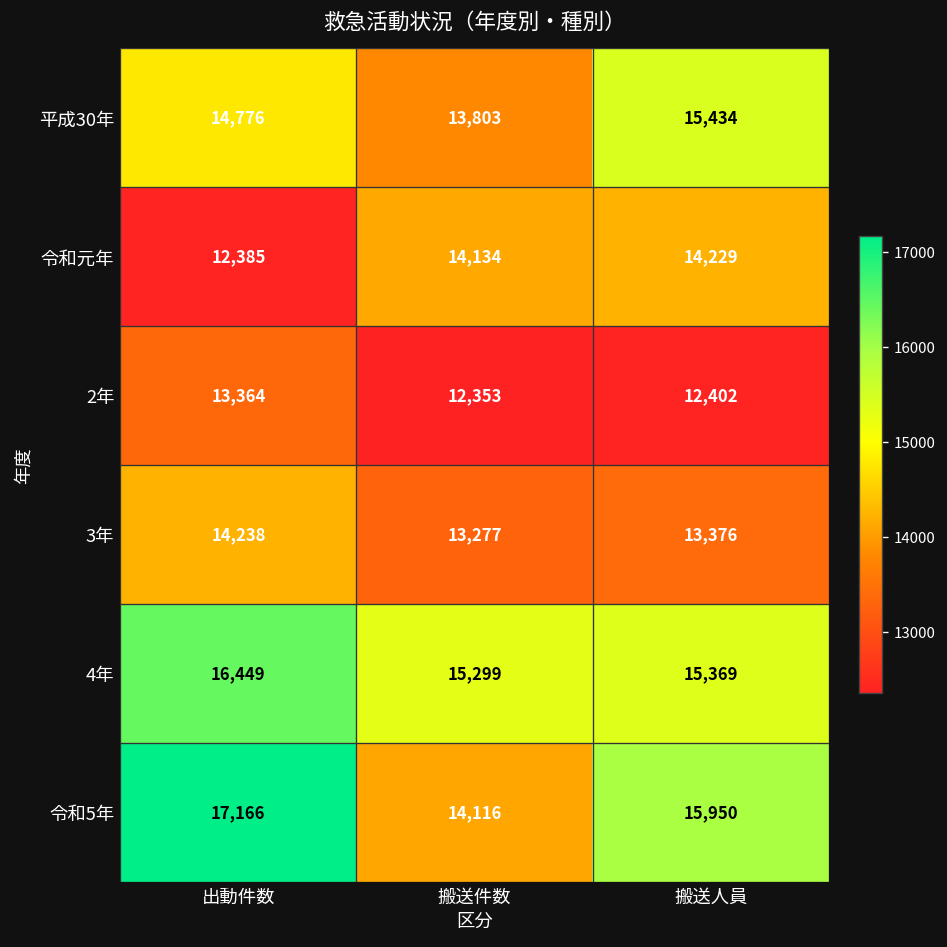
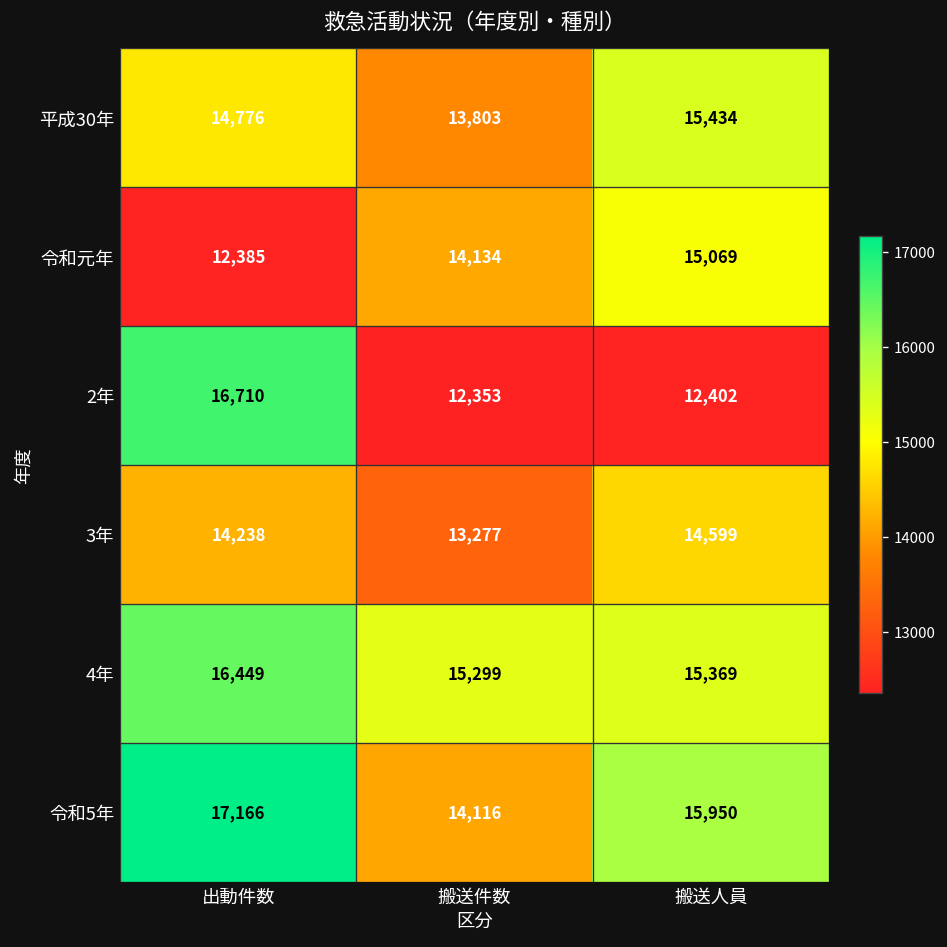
  {
    "平成30年": {
      "出動件数": "14,776",
      "搬送件数": "13,803",
      "搬送人員": "15,434"
    },
    "令和元年": {
      "出動件数": "12,385",
      "搬送件数": "14,134",
-     "搬送人員": "14,229"
+     "搬送人員": "15,069"
    },
    "2年": {
-     "出動件数": "13,364",
+     "出動件数": "16,710",
      "搬送件数": "12,353",
      "搬送人員": "12,402"
    },
    "3年": {
      "出動件数": "14,238",
      "搬送件数": "13,277",
-     "搬送人員": "13,376"
+     "搬送人員": "14,599"
    },
    "4年": {
      "出動件数": "16,449",
      "搬送件数": "15,299",
      "搬送人員": "15,369"
    },
    "令和5年": {
      "出動件数": "17,166",
      "搬送件数": "14,116",
      "搬送人員": "15,950"
    }
  }
